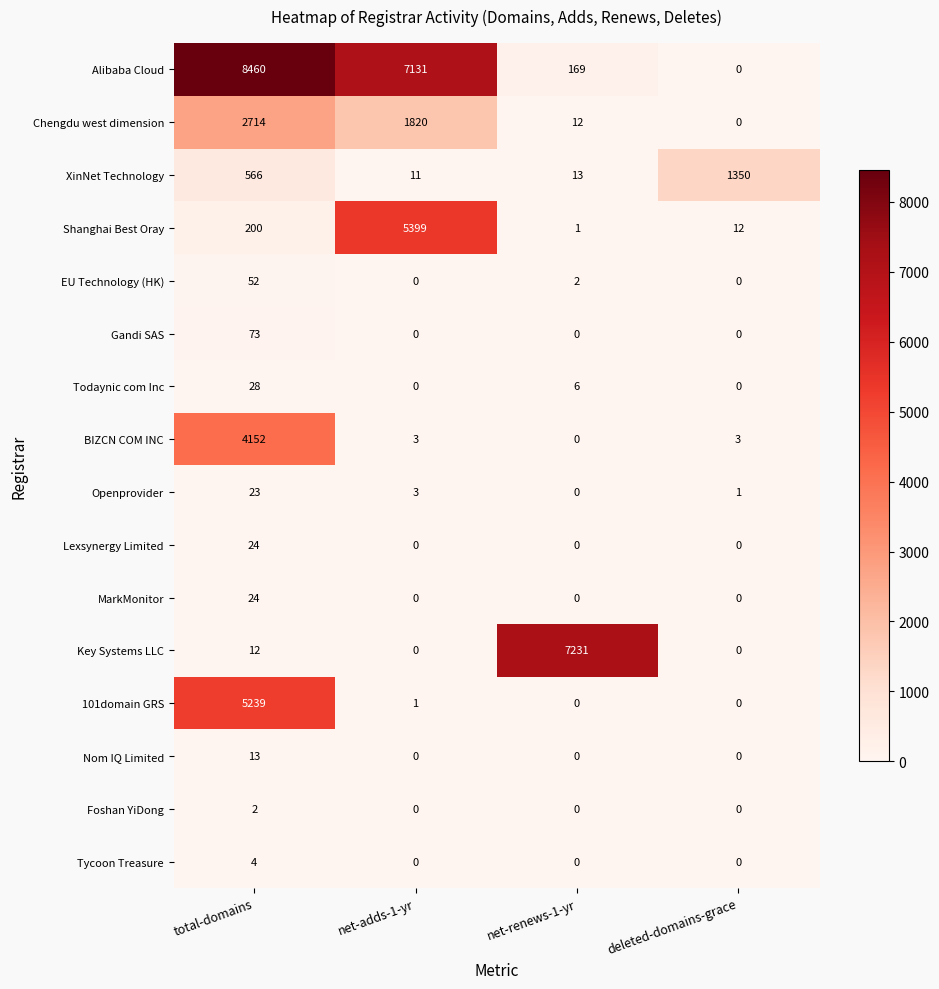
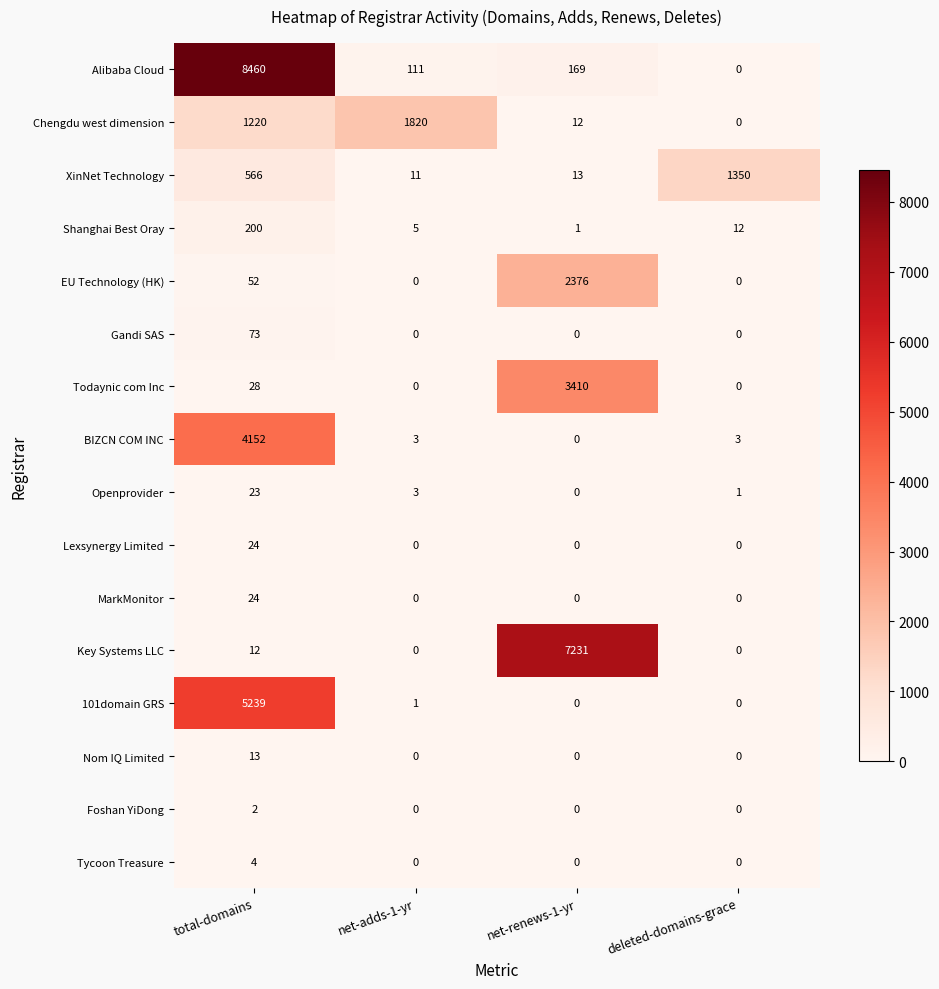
  {
    "Alibaba Cloud": {
      "total-domains": 8460,
-     "net-adds-1-yr": 7131,
+     "net-adds-1-yr": 111,
      "net-renews-1-yr": 169,
      "deleted-domains-grace": 0
    },
    "Chengdu west dimension": {
-     "total-domains": 2714,
+     "total-domains": 1220,
      "net-adds-1-yr": 1820,
      "net-renews-1-yr": 12,
      "deleted-domains-grace": 0
    },
    "XinNet Technology": {
      "total-domains": 566,
      "net-adds-1-yr": 11,
      "net-renews-1-yr": 13,
      "deleted-domains-grace": 1350
    },
    "Shanghai Best Oray": {
      "total-domains": 200,
-     "net-adds-1-yr": 5399,
+     "net-adds-1-yr": 5,
      "net-renews-1-yr": 1,
      "deleted-domains-grace": 12
    },
    "EU Technology (HK)": {
      "total-domains": 52,
      "net-adds-1-yr": 0,
-     "net-renews-1-yr": 2,
+     "net-renews-1-yr": 2376,
      "deleted-domains-grace": 0
    },
    "Gandi SAS": {
      "total-domains": 73,
      "net-adds-1-yr": 0,
      "net-renews-1-yr": 0,
      "deleted-domains-grace": 0
    },
    "Todaynic com Inc": {
      "total-domains": 28,
      "net-adds-1-yr": 0,
-     "net-renews-1-yr": 6,
+     "net-renews-1-yr": 3410,
      "deleted-domains-grace": 0
    },
    "BIZCN COM INC": {
      "total-domains": 4152,
      "net-adds-1-yr": 3,
      "net-renews-1-yr": 0,
      "deleted-domains-grace": 3
    },
    "Openprovider": {
      "total-domains": 23,
      "net-adds-1-yr": 3,
      "net-renews-1-yr": 0,
      "deleted-domains-grace": 1
    },
    "Lexsynergy Limited": {
      "total-domains": 24,
      "net-adds-1-yr": 0,
      "net-renews-1-yr": 0,
      "deleted-domains-grace": 0
    },
    "MarkMonitor": {
      "total-domains": 24,
      "net-adds-1-yr": 0,
      "net-renews-1-yr": 0,
      "deleted-domains-grace": 0
    },
    "Key Systems LLC": {
      "total-domains": 12,
      "net-adds-1-yr": 0,
      "net-renews-1-yr": 7231,
      "deleted-domains-grace": 0
    },
    "101domain GRS": {
      "total-domains": 5239,
      "net-adds-1-yr": 1,
      "net-renews-1-yr": 0,
      "deleted-domains-grace": 0
    },
    "Nom IQ Limited": {
      "total-domains": 13,
      "net-adds-1-yr": 0,
      "net-renews-1-yr": 0,
      "deleted-domains-grace": 0
    },
    "Foshan YiDong": {
      "total-domains": 2,
      "net-adds-1-yr": 0,
      "net-renews-1-yr": 0,
      "deleted-domains-grace": 0
    },
    "Tycoon Treasure": {
      "total-domains": 4,
      "net-adds-1-yr": 0,
      "net-renews-1-yr": 0,
      "deleted-domains-grace": 0
    }
  }
